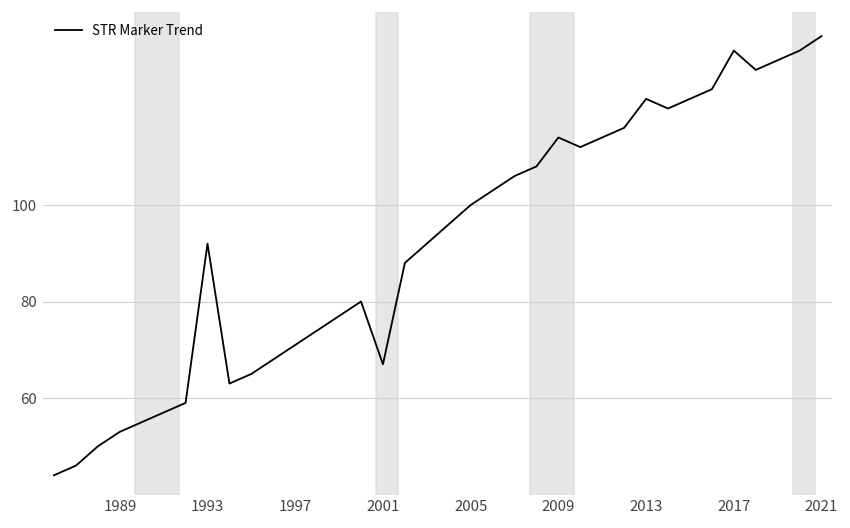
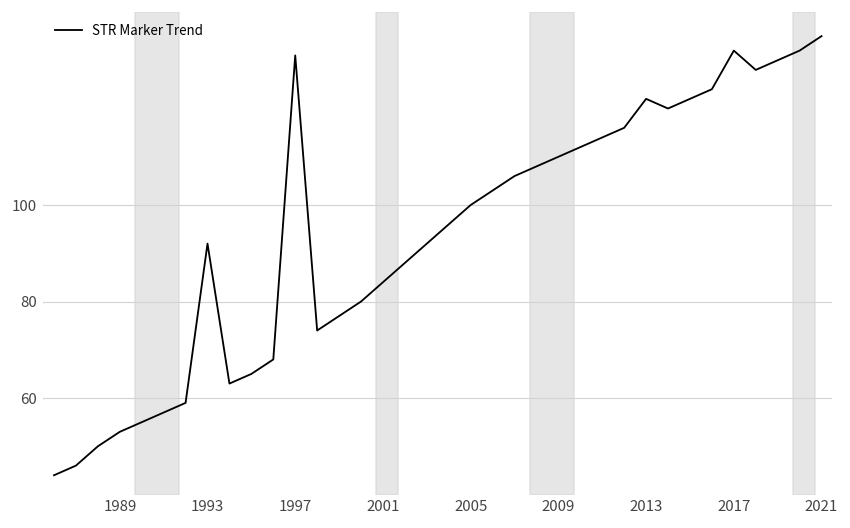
  {
    "1989": 53,
    "1993": 92,
-   "1997": 71,
-   "2001": 67,
+   "1997": 131,
+   "2001": 84,
    "2005": 100,
-   "2009": 114,
+   "2009": 110,
    "2013": 122,
    "2017": 132,
    "2021": 135
  }
